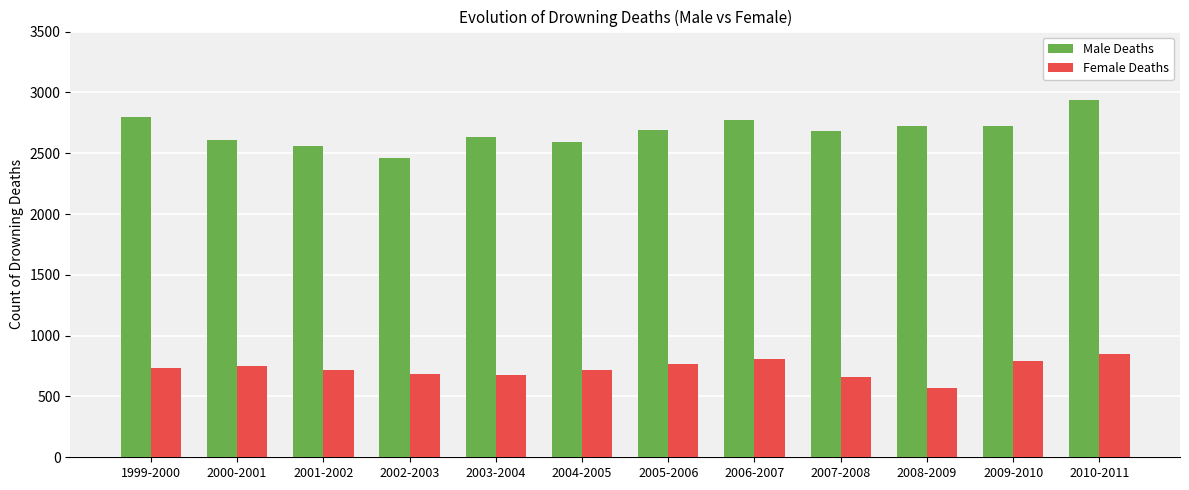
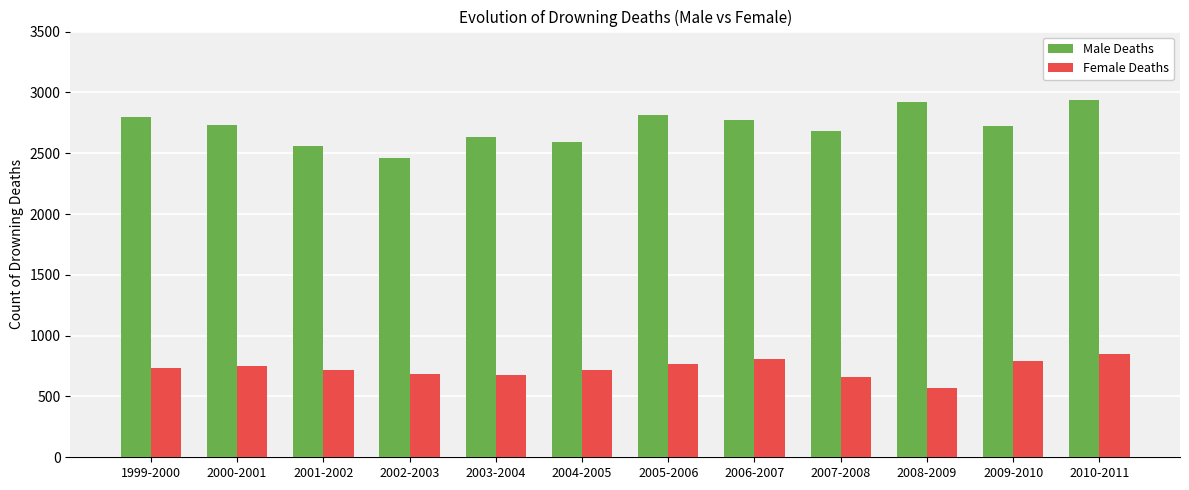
  {
    "Male Deaths": {
      "1999-2000": 2790,
-     "2000-2001": 2610,
+     "2000-2001": 2740,
      "2001-2002": 2560,
      "2002-2003": 2460,
      "2003-2004": 2630,
      "2004-2005": 2590,
-     "2005-2006": 2690,
+     "2005-2006": 2820,
      "2006-2007": 2770,
      "2007-2008": 2680,
-     "2008-2009": 2730,
+     "2008-2009": 2920,
      "2009-2010": 2720,
      "2010-2011": 2940
    },
    "Female Deaths": {
      "1999-2000": 740,
      "2000-2001": 750,
      "2001-2002": 720,
      "2002-2003": 690,
      "2003-2004": 670,
      "2004-2005": 710,
      "2005-2006": 760,
      "2006-2007": 810,
      "2007-2008": 660,
      "2008-2009": 570,
      "2009-2010": 790,
      "2010-2011": 850
    }
  }
